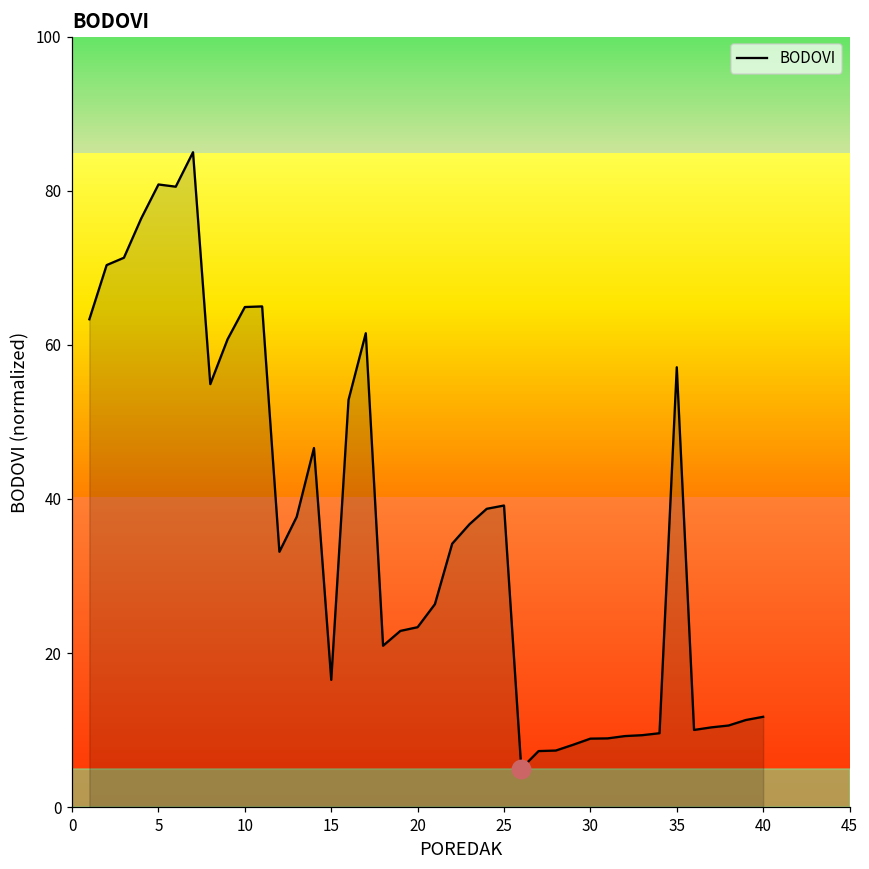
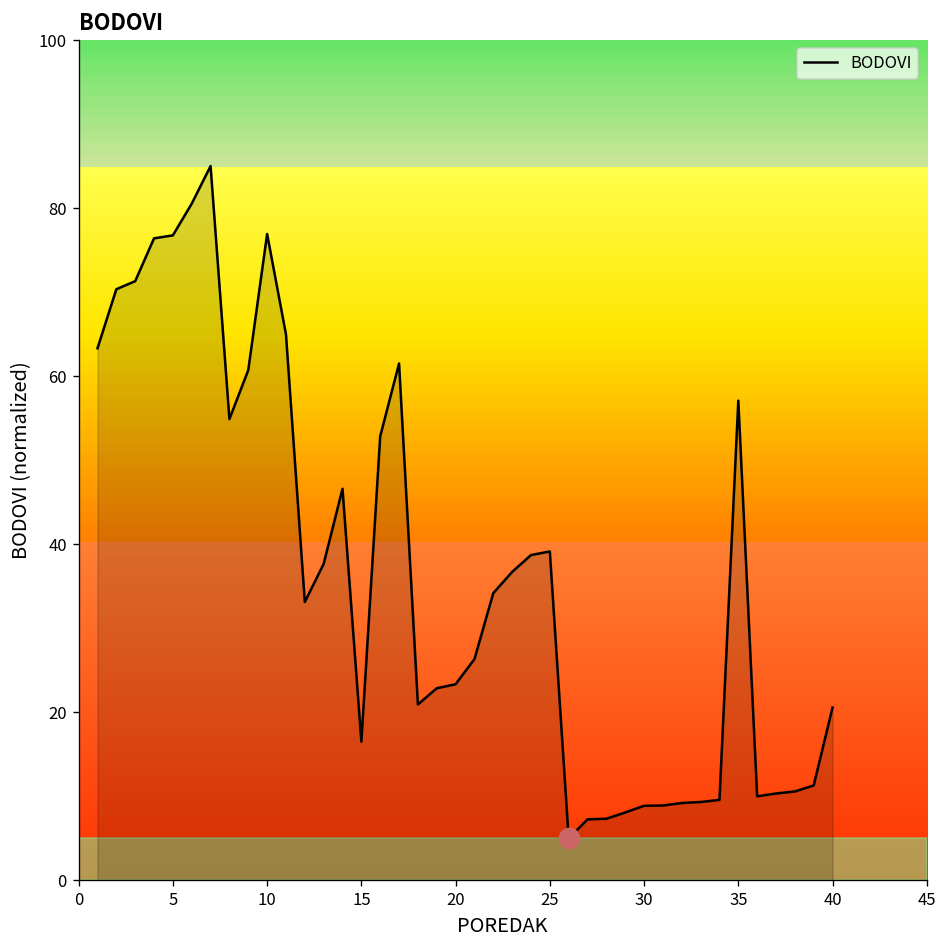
  {
    "BODOVI": {
-     "5": 81,
-     "10": 65,
+     "5": 77,
+     "10": 77,
      "15": 17,
      "20": 23,
      "25": 39,
      "30": 9,
      "35": 57,
-     "40": 12
+     "40": 21
    }
  }
